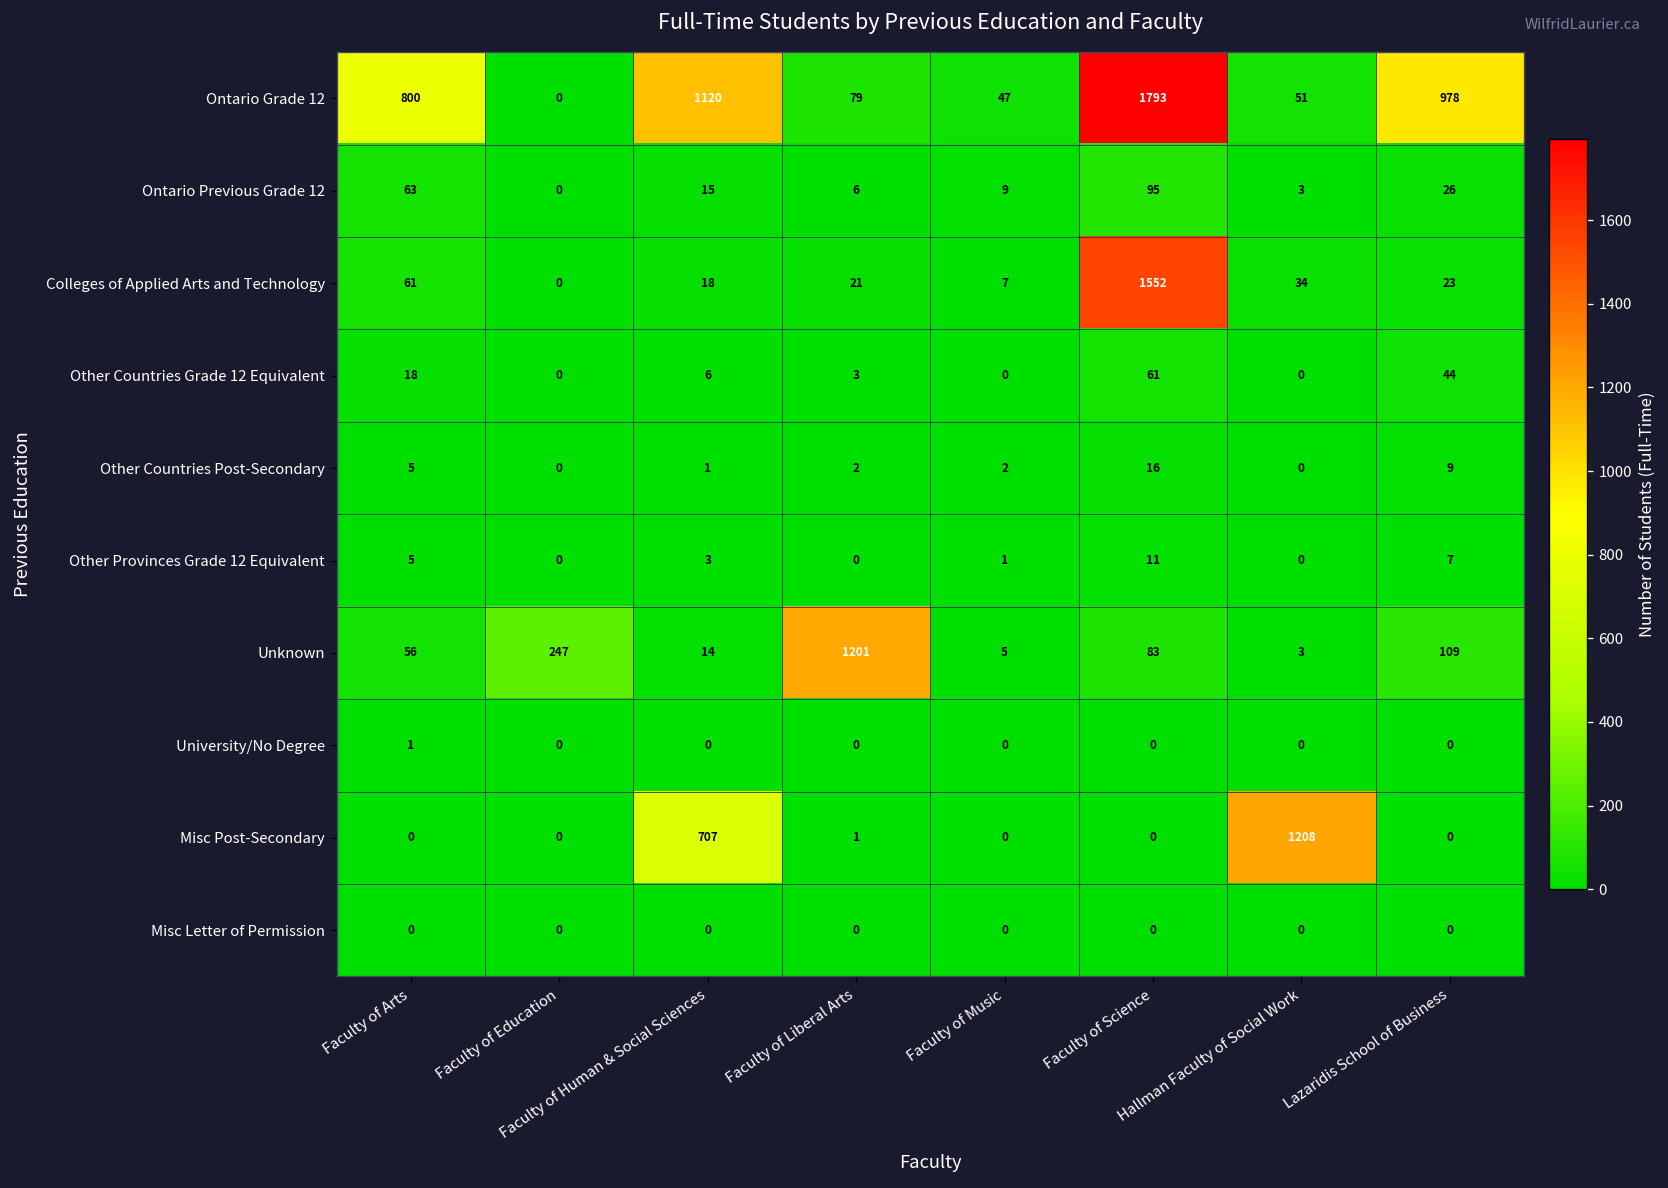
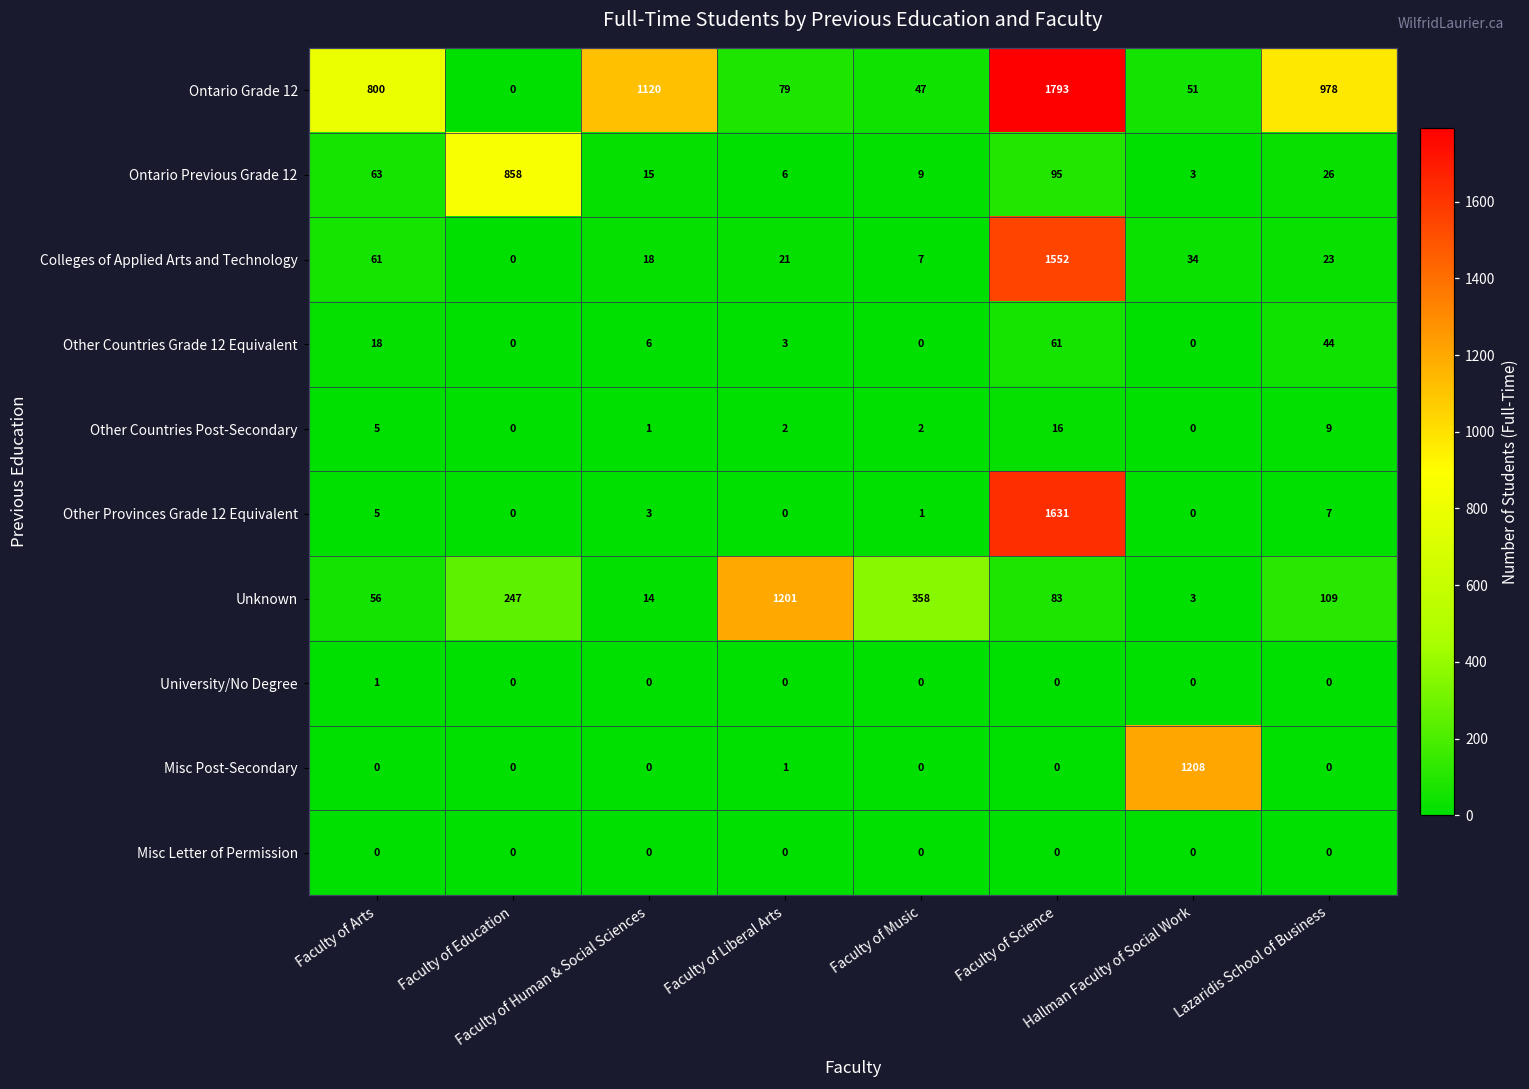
  {
    "Ontario Grade 12": {
      "Faculty of Arts": 800,
      "Faculty of Education": 0,
      "Faculty of Human & Social Sciences": 1120,
      "Faculty of Liberal Arts": 79,
      "Faculty of Music": 47,
      "Faculty of Science": 1793,
      "Hallman Faculty of Social Work": 51,
      "Lazaridis School of Business": 978
    },
    "Ontario Previous Grade 12": {
      "Faculty of Arts": 63,
-     "Faculty of Education": 0,
+     "Faculty of Education": 858,
      "Faculty of Human & Social Sciences": 15,
      "Faculty of Liberal Arts": 6,
      "Faculty of Music": 9,
      "Faculty of Science": 95,
      "Hallman Faculty of Social Work": 3,
      "Lazaridis School of Business": 26
    },
    "Colleges of Applied Arts and Technology": {
      "Faculty of Arts": 61,
      "Faculty of Education": 0,
      "Faculty of Human & Social Sciences": 18,
      "Faculty of Liberal Arts": 21,
      "Faculty of Music": 7,
      "Faculty of Science": 1552,
      "Hallman Faculty of Social Work": 34,
      "Lazaridis School of Business": 23
    },
    "Other Countries Grade 12 Equivalent": {
      "Faculty of Arts": 18,
      "Faculty of Education": 0,
      "Faculty of Human & Social Sciences": 6,
      "Faculty of Liberal Arts": 3,
      "Faculty of Music": 0,
      "Faculty of Science": 61,
      "Hallman Faculty of Social Work": 0,
      "Lazaridis School of Business": 44
    },
    "Other Countries Post-Secondary": {
      "Faculty of Arts": 5,
      "Faculty of Education": 0,
      "Faculty of Human & Social Sciences": 1,
      "Faculty of Liberal Arts": 2,
      "Faculty of Music": 2,
      "Faculty of Science": 16,
      "Hallman Faculty of Social Work": 0,
      "Lazaridis School of Business": 9
    },
    "Other Provinces Grade 12 Equivalent": {
      "Faculty of Arts": 5,
      "Faculty of Education": 0,
      "Faculty of Human & Social Sciences": 3,
      "Faculty of Liberal Arts": 0,
      "Faculty of Music": 1,
-     "Faculty of Science": 11,
+     "Faculty of Science": 1631,
      "Hallman Faculty of Social Work": 0,
      "Lazaridis School of Business": 7
    },
    "Unknown": {
      "Faculty of Arts": 56,
      "Faculty of Education": 247,
      "Faculty of Human & Social Sciences": 14,
      "Faculty of Liberal Arts": 1201,
-     "Faculty of Music": 5,
+     "Faculty of Music": 358,
      "Faculty of Science": 83,
      "Hallman Faculty of Social Work": 3,
      "Lazaridis School of Business": 109
    },
    "University/No Degree": {
      "Faculty of Arts": 1,
      "Faculty of Education": 0,
      "Faculty of Human & Social Sciences": 0,
      "Faculty of Liberal Arts": 0,
      "Faculty of Music": 0,
      "Faculty of Science": 0,
      "Hallman Faculty of Social Work": 0,
      "Lazaridis School of Business": 0
    },
    "Misc Post-Secondary": {
      "Faculty of Arts": 0,
      "Faculty of Education": 0,
-     "Faculty of Human & Social Sciences": 707,
+     "Faculty of Human & Social Sciences": 0,
      "Faculty of Liberal Arts": 1,
      "Faculty of Music": 0,
      "Faculty of Science": 0,
      "Hallman Faculty of Social Work": 1208,
      "Lazaridis School of Business": 0
    },
    "Misc Letter of Permission": {
      "Faculty of Arts": 0,
      "Faculty of Education": 0,
      "Faculty of Human & Social Sciences": 0,
      "Faculty of Liberal Arts": 0,
      "Faculty of Music": 0,
      "Faculty of Science": 0,
      "Hallman Faculty of Social Work": 0,
      "Lazaridis School of Business": 0
    }
  }
